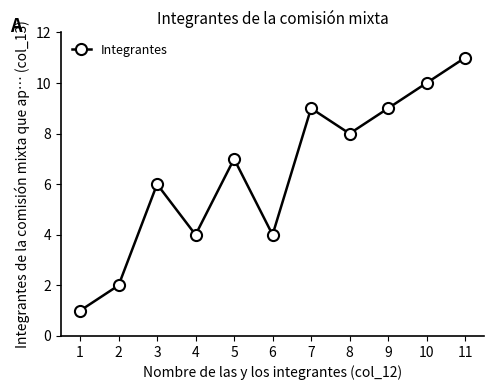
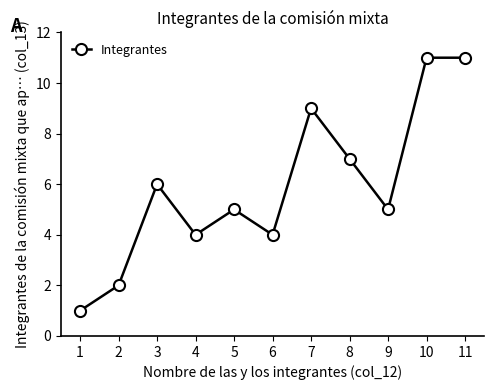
  {
    "1": 1,
    "2": 2,
    "3": 6,
    "4": 4,
-   "5": 7,
+   "5": 5,
    "6": 4,
    "7": 9,
-   "8": 8,
-   "9": 9,
-   "10": 10,
+   "8": 7,
+   "9": 5,
+   "10": 11,
    "11": 11
  }
